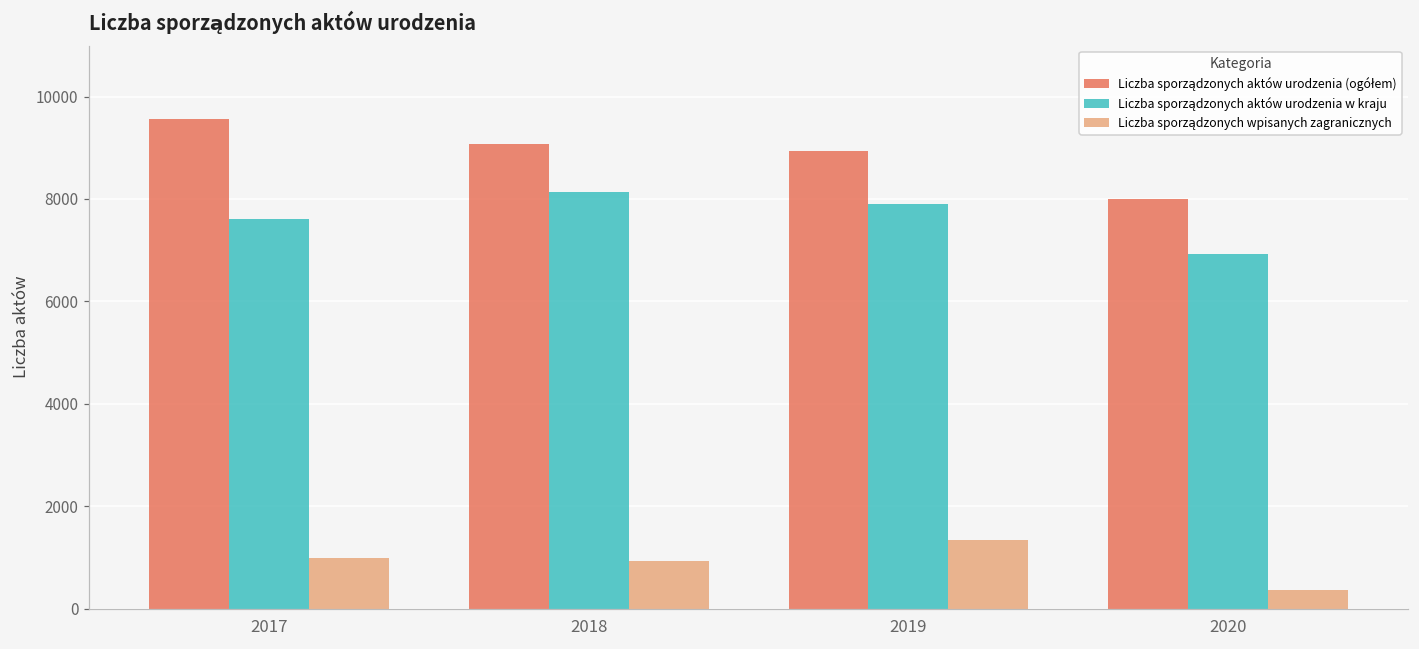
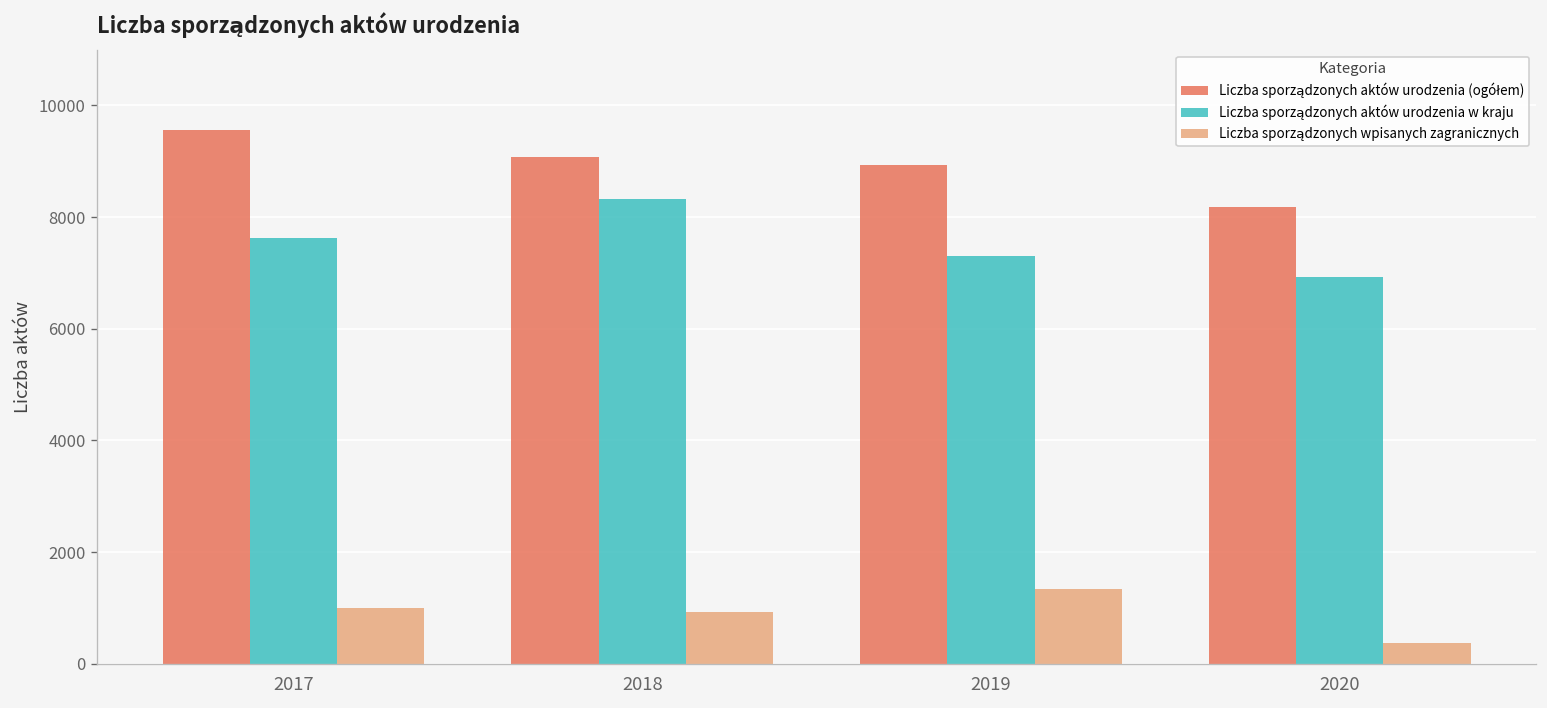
  {
    "Liczba sporządzonych aktów urodzenia (ogółem)": {
      "2017": 9600,
      "2018": 9100,
      "2019": 8900,
-     "2020": 8000
+     "2020": 8200
    },
    "Liczba sporządzonych aktów urodzenia w kraju": {
      "2017": 7600,
-     "2018": 8100,
-     "2019": 7900,
+     "2018": 8300,
+     "2019": 7300,
      "2020": 6900
    },
    "Liczba sporządzonych wpisanych zagranicznych": {
      "2017": 1000,
      "2018": 900,
      "2019": 1300,
      "2020": 400
    }
  }
